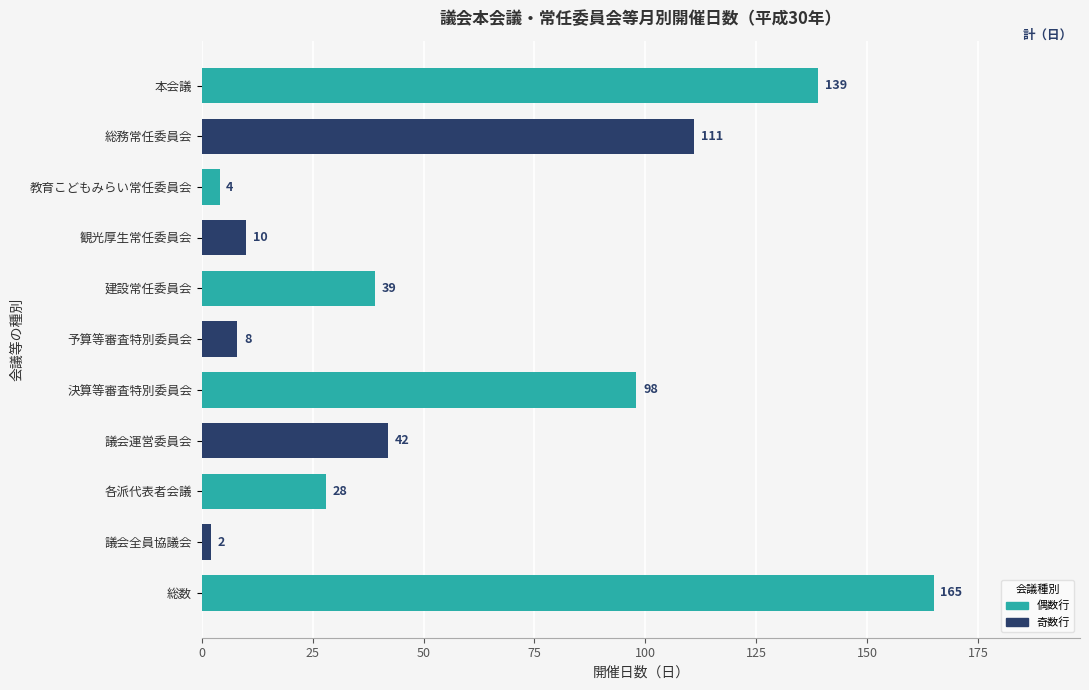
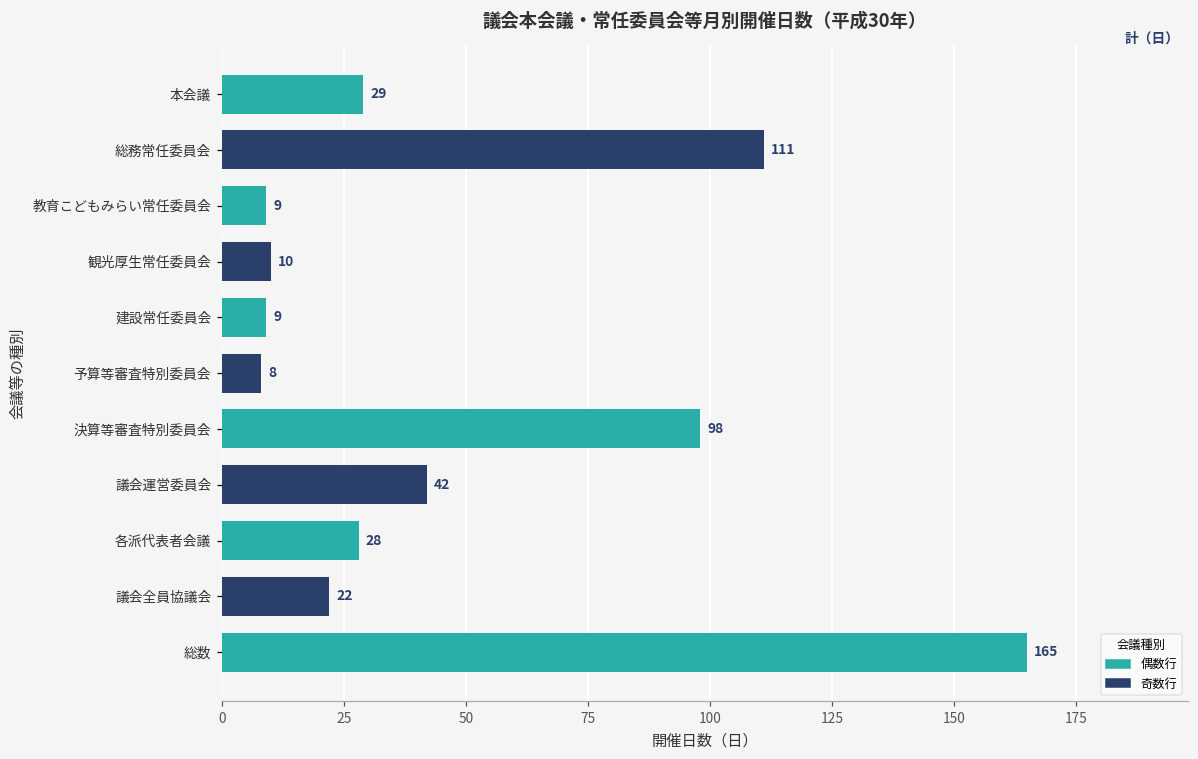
  {
-   "本会議": 139,
+   "本会議": 29,
    "総務常任委員会": 111,
-   "教育こどもみらい常任委員会": 4,
+   "教育こどもみらい常任委員会": 9,
    "観光厚生常任委員会": 10,
-   "建設常任委員会": 39,
+   "建設常任委員会": 9,
    "予算等審査特別委員会": 8,
    "決算等審査特別委員会": 98,
    "議会運営委員会": 42,
    "各派代表者会議": 28,
-   "議会全員協議会": 2,
+   "議会全員協議会": 22,
    "総数": 165
  }
